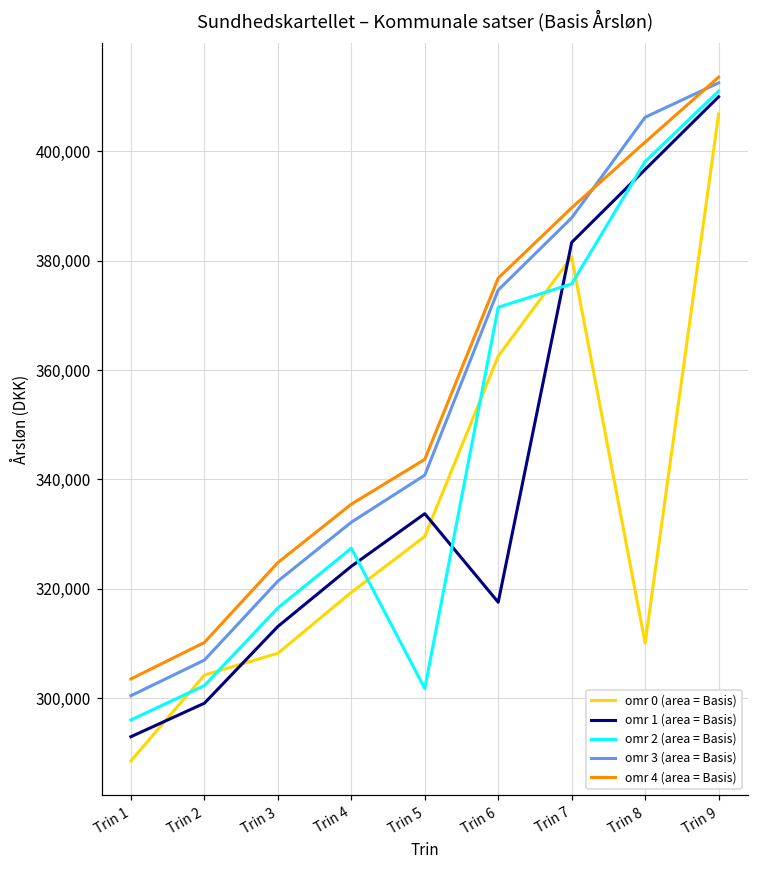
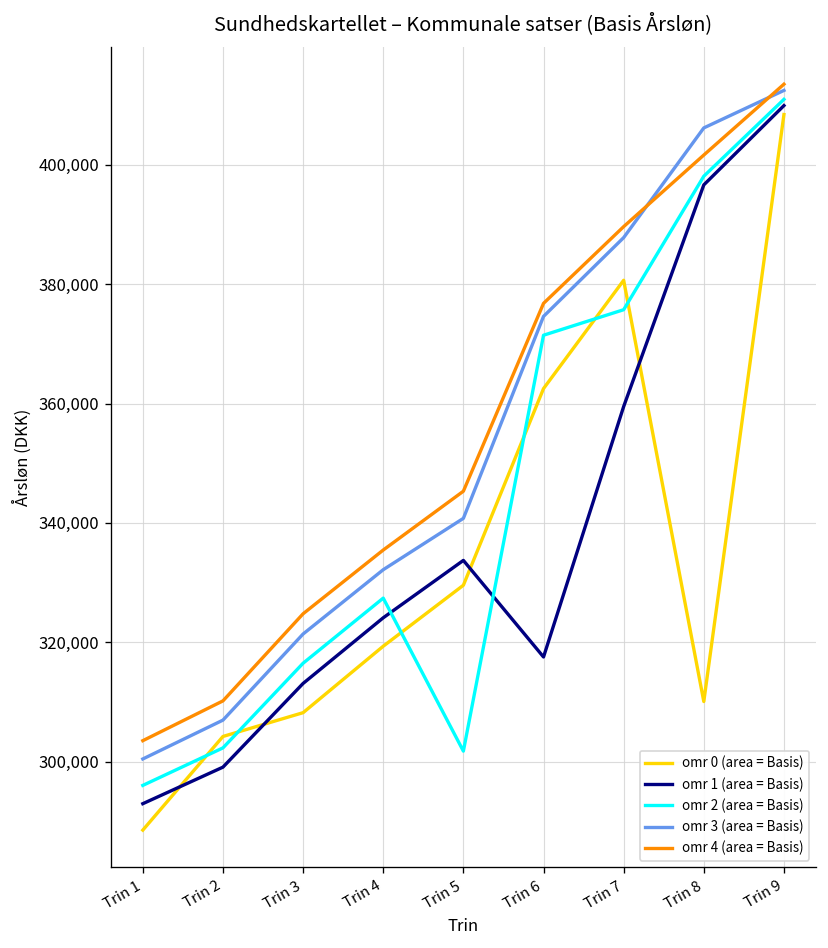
  {
    "omr 0 (area = Basis)": {
      "Trin 1": "289,000",
      "Trin 2": "304,000",
      "Trin 3": "308,000",
      "Trin 4": "319,000",
      "Trin 5": "330,000",
      "Trin 6": "363,000",
      "Trin 7": "381,000",
      "Trin 8": "310,000",
-     "Trin 9": "407,000"
+     "Trin 9": "408,000"
    },
    "omr 1 (area = Basis)": {
      "Trin 1": "293,000",
      "Trin 2": "299,000",
      "Trin 3": "313,000",
      "Trin 4": "324,000",
      "Trin 5": "334,000",
      "Trin 6": "318,000",
-     "Trin 7": "383,000",
+     "Trin 7": "360,000",
      "Trin 8": "397,000",
      "Trin 9": "410,000"
    },
    "omr 2 (area = Basis)": {
      "Trin 1": "296,000",
      "Trin 2": "302,000",
      "Trin 3": "316,000",
      "Trin 4": "327,000",
      "Trin 5": "302,000",
      "Trin 6": "371,000",
      "Trin 7": "376,000",
      "Trin 8": "398,000",
      "Trin 9": "411,000"
    },
    "omr 3 (area = Basis)": {
      "Trin 1": "300,000",
      "Trin 2": "307,000",
      "Trin 3": "321,000",
      "Trin 4": "332,000",
      "Trin 5": "341,000",
      "Trin 6": "375,000",
      "Trin 7": "388,000",
      "Trin 8": "406,000",
      "Trin 9": "412,000"
    },
    "omr 4 (area = Basis)": {
      "Trin 1": "304,000",
      "Trin 2": "310,000",
      "Trin 3": "325,000",
      "Trin 4": "335,000",
-     "Trin 5": "344,000",
+     "Trin 5": "345,000",
      "Trin 6": "377,000",
      "Trin 7": "390,000",
      "Trin 8": "402,000",
      "Trin 9": "414,000"
    }
  }
